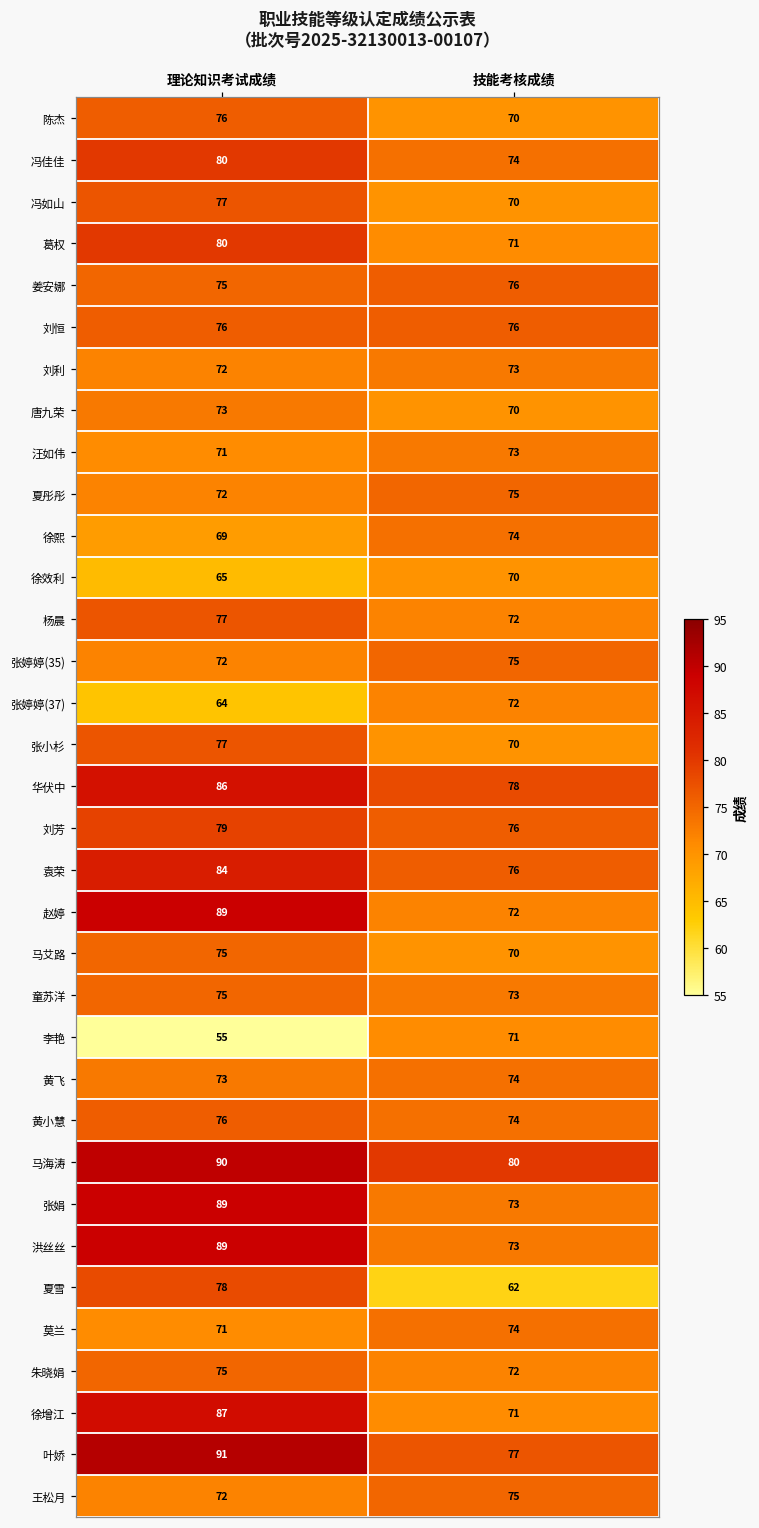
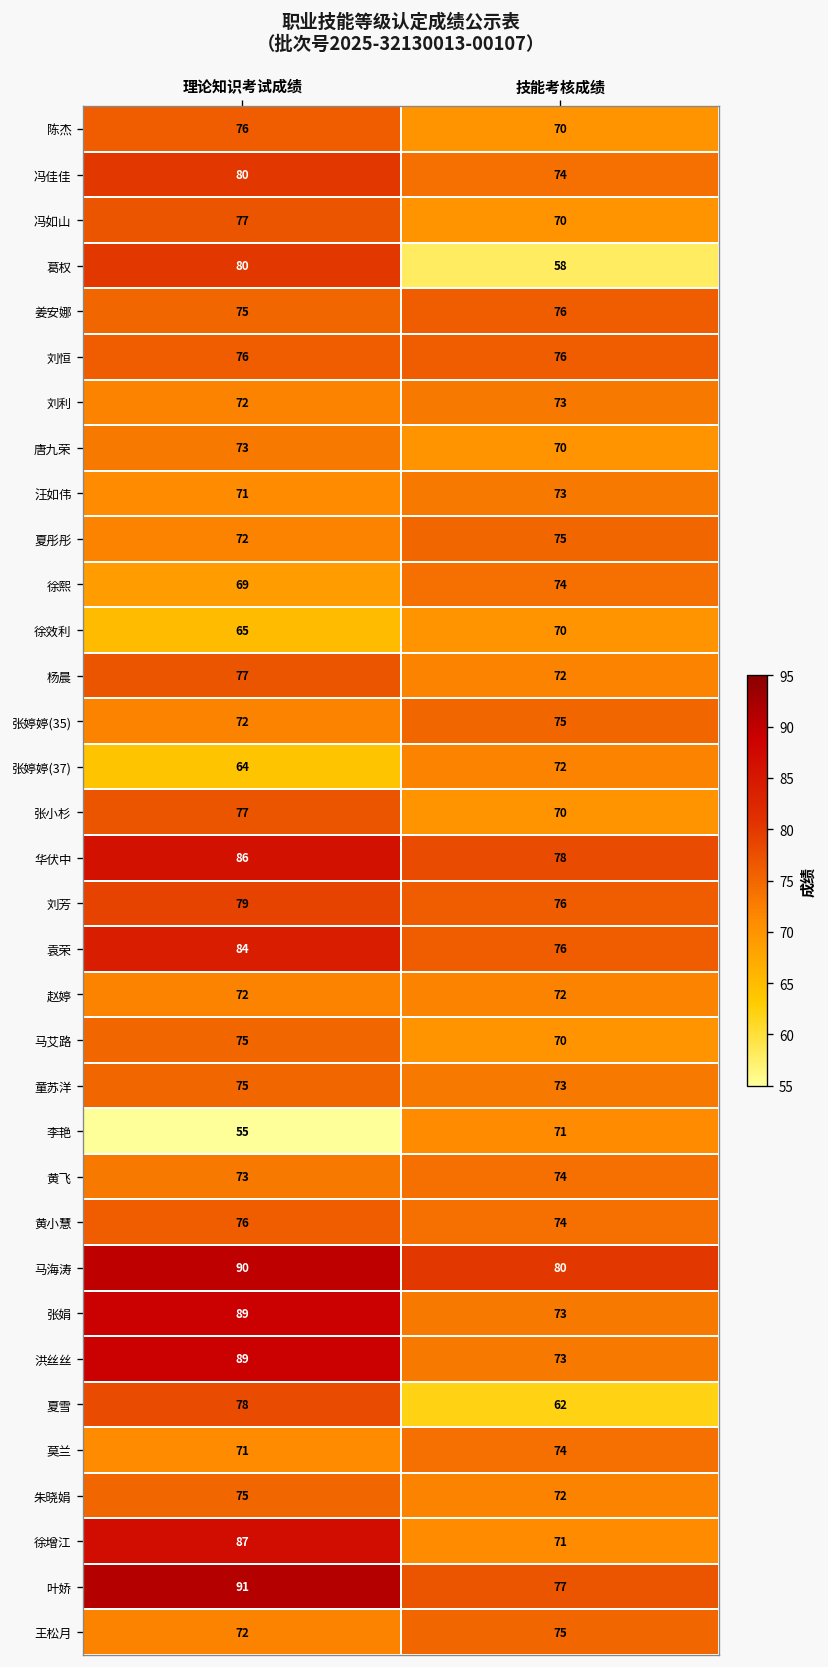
  {
    "陈杰": {
      "理论知识考试成绩": 76,
      "技能考核成绩": 70
    },
    "冯佳佳": {
      "理论知识考试成绩": 80,
      "技能考核成绩": 74
    },
    "冯如山": {
      "理论知识考试成绩": 77,
      "技能考核成绩": 70
    },
    "葛权": {
      "理论知识考试成绩": 80,
-     "技能考核成绩": 71
+     "技能考核成绩": 58
    },
    "姜安娜": {
      "理论知识考试成绩": 75,
      "技能考核成绩": 76
    },
    "刘恒": {
      "理论知识考试成绩": 76,
      "技能考核成绩": 76
    },
    "刘利": {
      "理论知识考试成绩": 72,
      "技能考核成绩": 73
    },
    "唐九荣": {
      "理论知识考试成绩": 73,
      "技能考核成绩": 70
    },
    "汪如伟": {
      "理论知识考试成绩": 71,
      "技能考核成绩": 73
    },
    "夏彤彤": {
      "理论知识考试成绩": 72,
      "技能考核成绩": 75
    },
    "徐熙": {
      "理论知识考试成绩": 69,
      "技能考核成绩": 74
    },
    "徐效利": {
      "理论知识考试成绩": 65,
      "技能考核成绩": 70
    },
    "杨晨": {
      "理论知识考试成绩": 77,
      "技能考核成绩": 72
    },
    "张婷婷(35)": {
      "理论知识考试成绩": 72,
      "技能考核成绩": 75
    },
    "张婷婷(37)": {
      "理论知识考试成绩": 64,
      "技能考核成绩": 72
    },
    "张小杉": {
      "理论知识考试成绩": 77,
      "技能考核成绩": 70
    },
    "华伏中": {
      "理论知识考试成绩": 86,
      "技能考核成绩": 78
    },
    "刘芳": {
      "理论知识考试成绩": 79,
      "技能考核成绩": 76
    },
    "袁荣": {
      "理论知识考试成绩": 84,
      "技能考核成绩": 76
    },
    "赵婷": {
-     "理论知识考试成绩": 89,
+     "理论知识考试成绩": 72,
      "技能考核成绩": 72
    },
    "马艾路": {
      "理论知识考试成绩": 75,
      "技能考核成绩": 70
    },
    "童苏洋": {
      "理论知识考试成绩": 75,
      "技能考核成绩": 73
    },
    "李艳": {
      "理论知识考试成绩": 55,
      "技能考核成绩": 71
    },
    "黄飞": {
      "理论知识考试成绩": 73,
      "技能考核成绩": 74
    },
    "黄小慧": {
      "理论知识考试成绩": 76,
      "技能考核成绩": 74
    },
    "马海涛": {
      "理论知识考试成绩": 90,
      "技能考核成绩": 80
    },
    "张娟": {
      "理论知识考试成绩": 89,
      "技能考核成绩": 73
    },
    "洪丝丝": {
      "理论知识考试成绩": 89,
      "技能考核成绩": 73
    },
    "夏雪": {
      "理论知识考试成绩": 78,
      "技能考核成绩": 62
    },
    "莫兰": {
      "理论知识考试成绩": 71,
      "技能考核成绩": 74
    },
    "朱晓娟": {
      "理论知识考试成绩": 75,
      "技能考核成绩": 72
    },
    "徐增江": {
      "理论知识考试成绩": 87,
      "技能考核成绩": 71
    },
    "叶娇": {
      "理论知识考试成绩": 91,
      "技能考核成绩": 77
    },
    "王松月": {
      "理论知识考试成绩": 72,
      "技能考核成绩": 75
    }
  }
